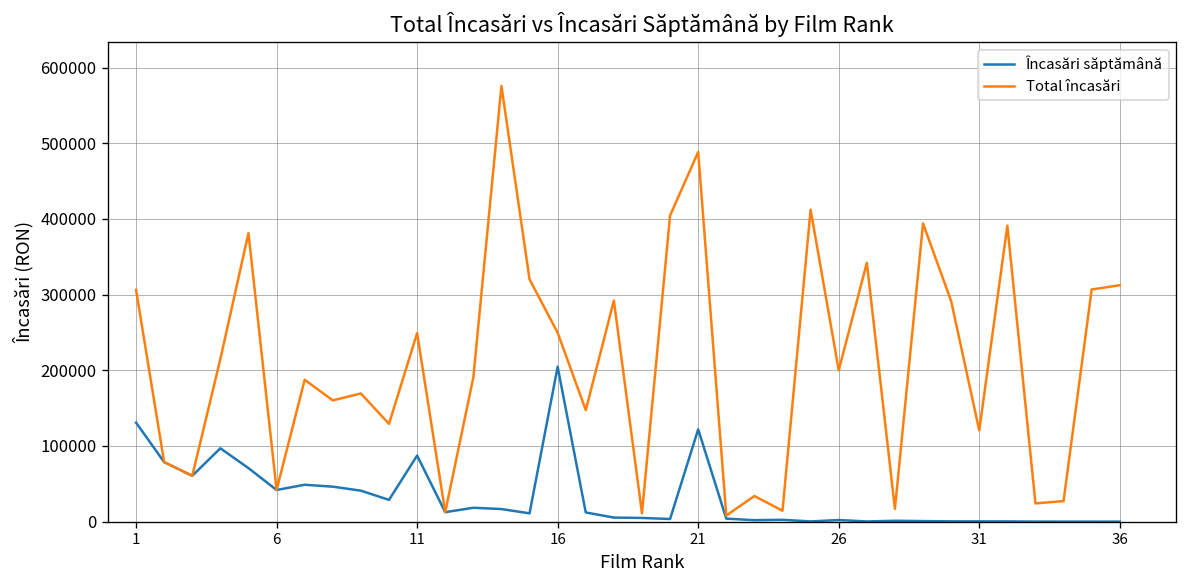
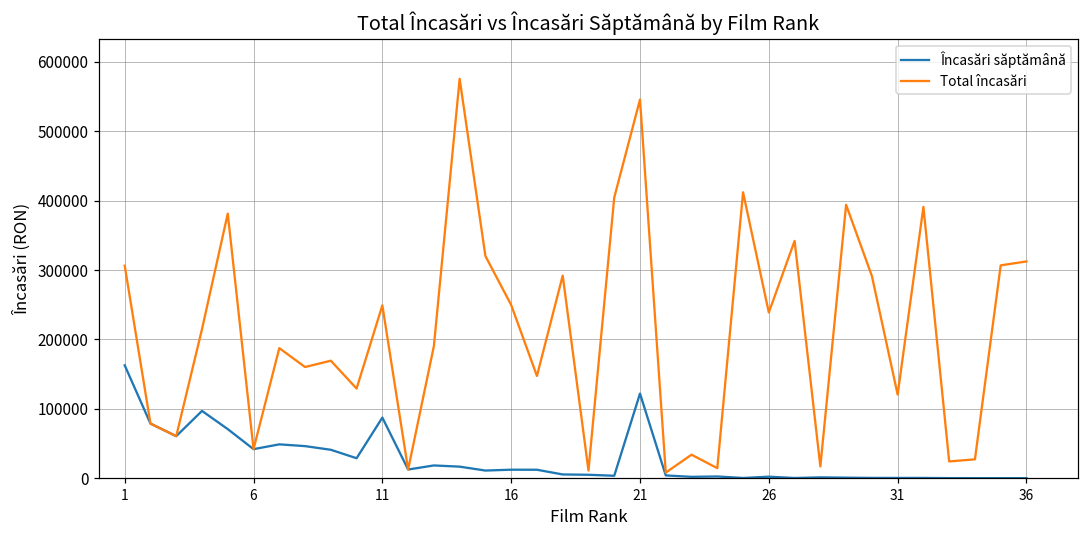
  {
    "Încasări săptămână": {
-     "1": 130000,
+     "1": 160000,
      "11": 90000,
-     "16": 200000,
+     "16": 10000,
      "21": 120000,
      "26": 0,
      "31": 0,
      "36": 0
    },
    "Total încasări": {
      "1": 310000,
      "11": 250000,
      "16": 250000,
-     "21": 490000,
-     "26": 200000,
+     "21": 550000,
+     "26": 240000,
      "31": 120000,
      "36": 310000
    }
  }
